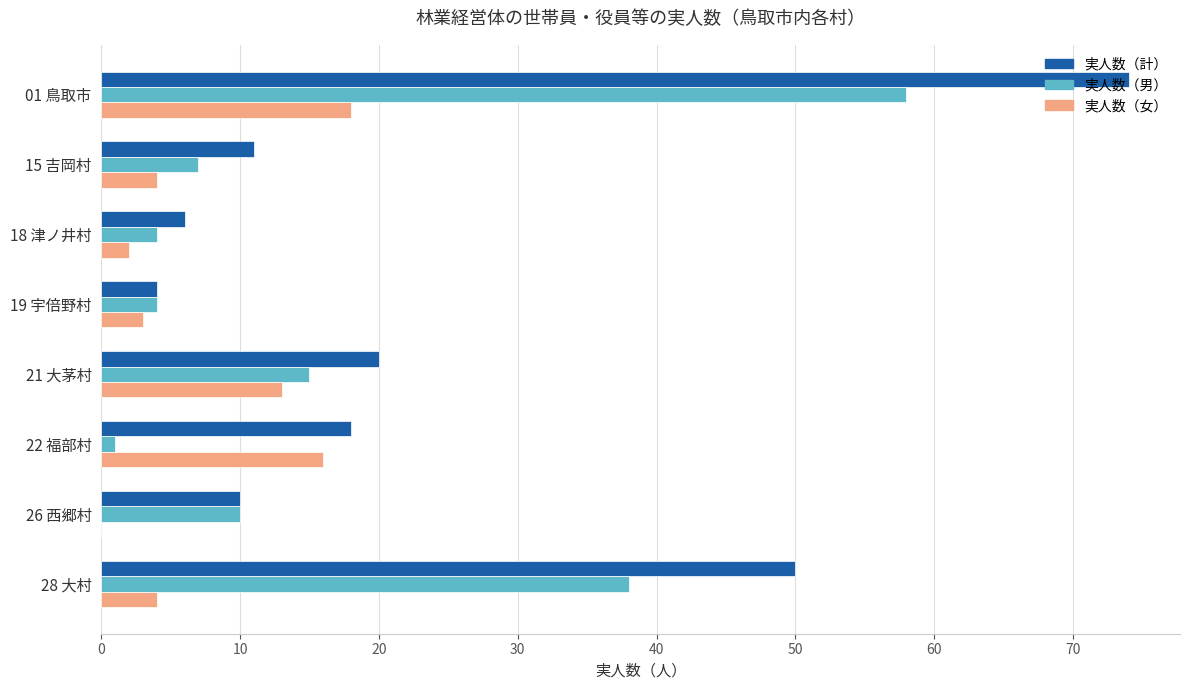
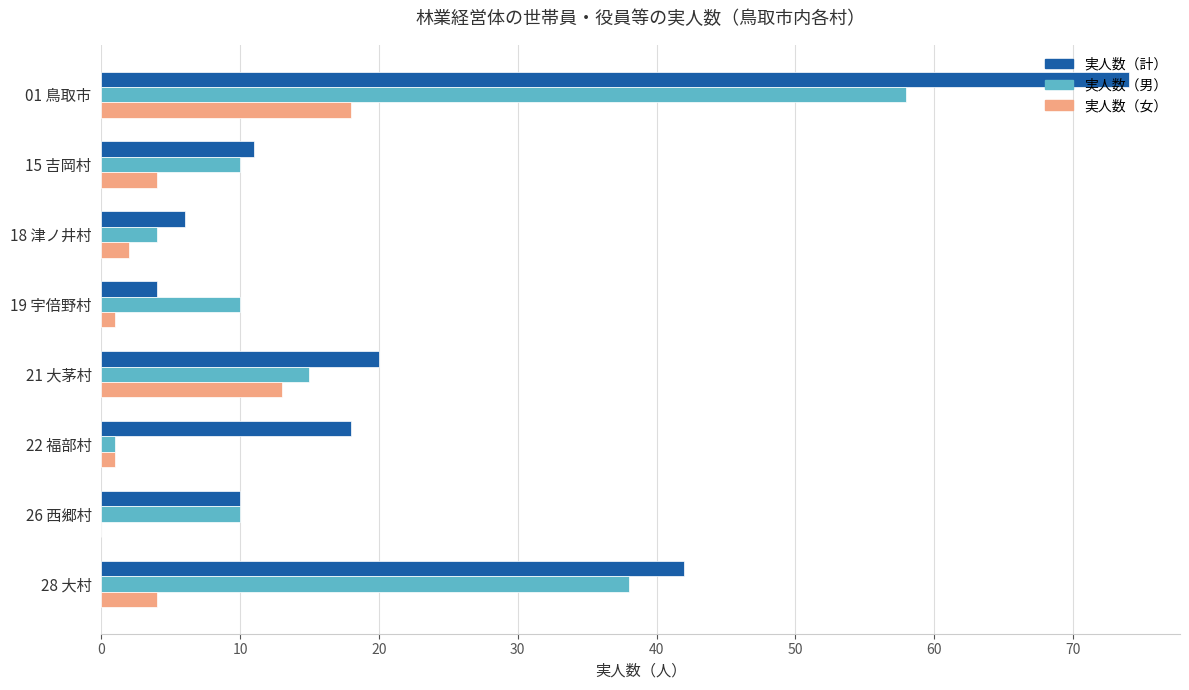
  {
    "実人数（計）": {
      "01 鳥取市": 74,
      "15 吉岡村": 11,
      "18 津ノ井村": 6,
      "19 宇倍野村": 4,
      "21 大茅村": 20,
      "22 福部村": 18,
      "26 西郷村": 10,
-     "28 大村": 50
+     "28 大村": 42
    },
    "実人数（男）": {
      "01 鳥取市": 58,
-     "15 吉岡村": 7,
+     "15 吉岡村": 10,
      "18 津ノ井村": 4,
-     "19 宇倍野村": 4,
+     "19 宇倍野村": 10,
      "21 大茅村": 15,
      "22 福部村": 1,
      "26 西郷村": 10,
      "28 大村": 38
    },
    "実人数（女）": {
      "01 鳥取市": 18,
      "15 吉岡村": 4,
      "18 津ノ井村": 2,
-     "19 宇倍野村": 3,
+     "19 宇倍野村": 1,
      "21 大茅村": 13,
-     "22 福部村": 16,
+     "22 福部村": 1,
      "26 西郷村": 0,
      "28 大村": 4
    }
  }
